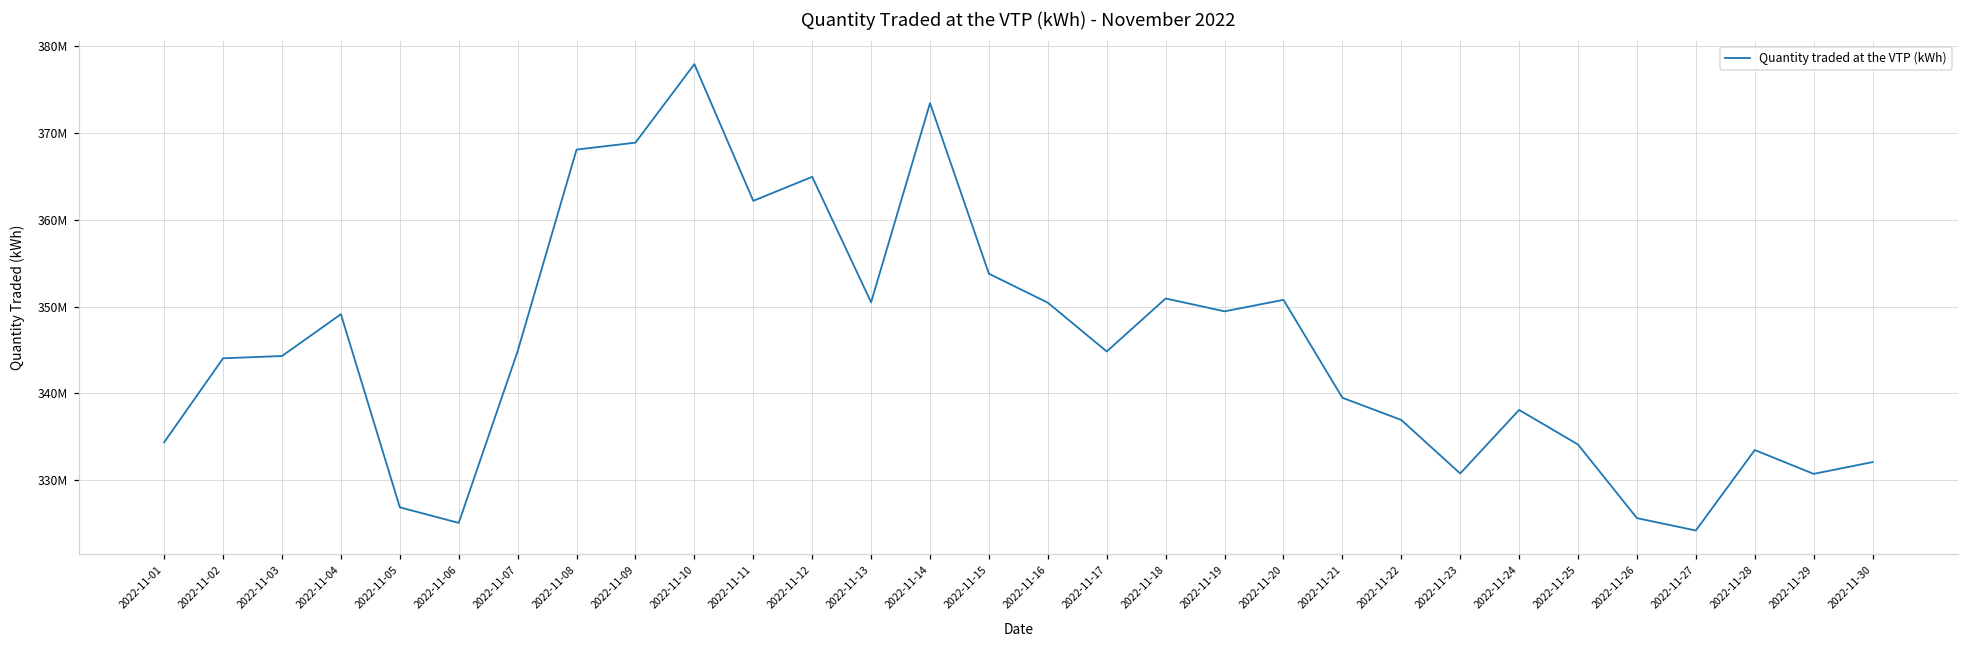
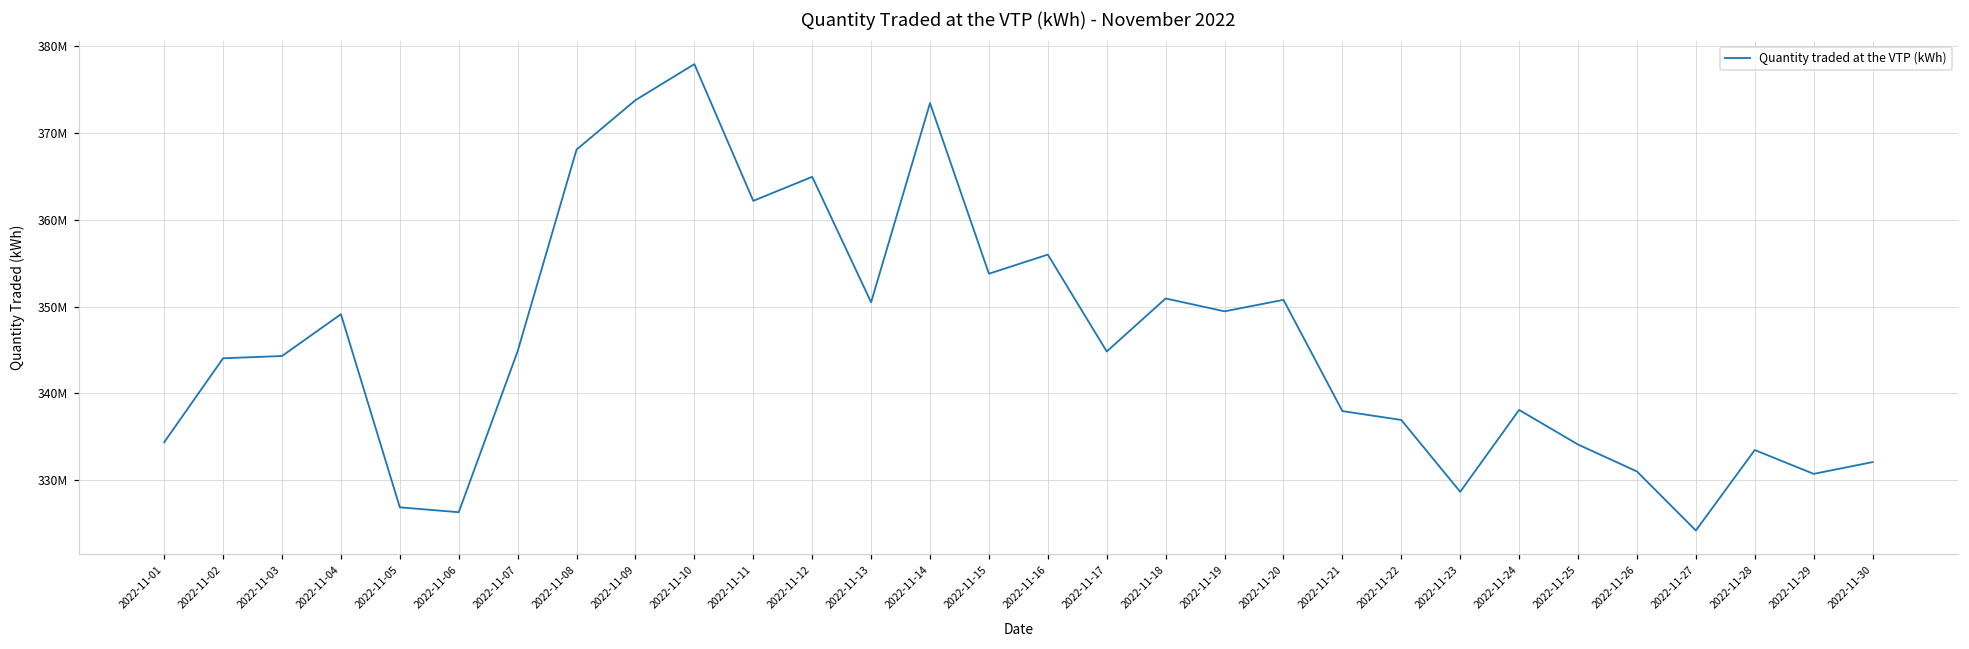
  {
    "2022-11-01": 334000000,
    "2022-11-02": 344000000,
    "2022-11-03": 344000000,
    "2022-11-04": 349000000,
    "2022-11-05": 327000000,
-   "2022-11-06": 325000000,
+   "2022-11-06": 326000000,
    "2022-11-07": 345000000,
    "2022-11-08": 368000000,
-   "2022-11-09": 369000000,
+   "2022-11-09": 374000000,
    "2022-11-10": 378000000,
    "2022-11-11": 362000000,
    "2022-11-12": 365000000,
    "2022-11-13": 350000000,
    "2022-11-14": 373000000,
    "2022-11-15": 354000000,
-   "2022-11-16": 350000000,
+   "2022-11-16": 356000000,
    "2022-11-17": 345000000,
    "2022-11-18": 351000000,
    "2022-11-19": 349000000,
    "2022-11-20": 351000000,
-   "2022-11-21": 339000000,
+   "2022-11-21": 338000000,
    "2022-11-22": 337000000,
-   "2022-11-23": 331000000,
+   "2022-11-23": 329000000,
    "2022-11-24": 338000000,
    "2022-11-25": 334000000,
-   "2022-11-26": 326000000,
+   "2022-11-26": 331000000,
    "2022-11-27": 324000000,
    "2022-11-28": 333000000,
    "2022-11-29": 331000000,
    "2022-11-30": 332000000
  }
